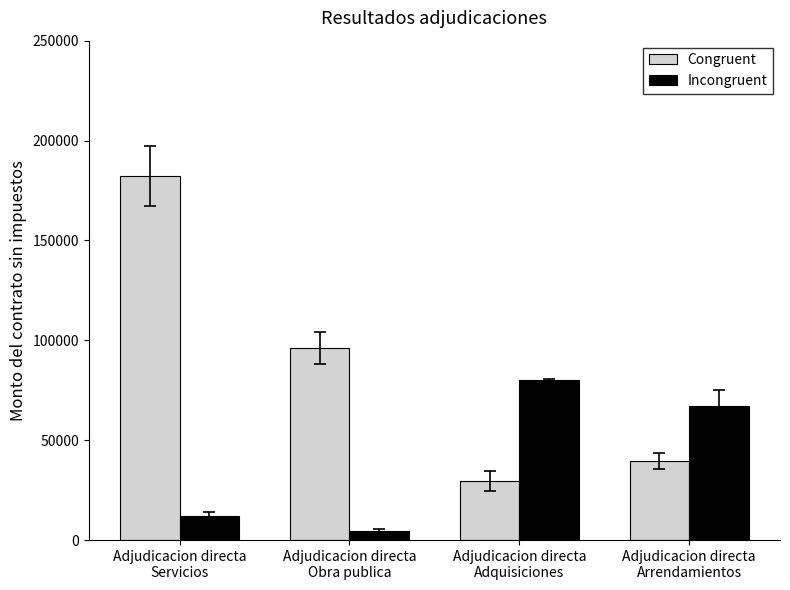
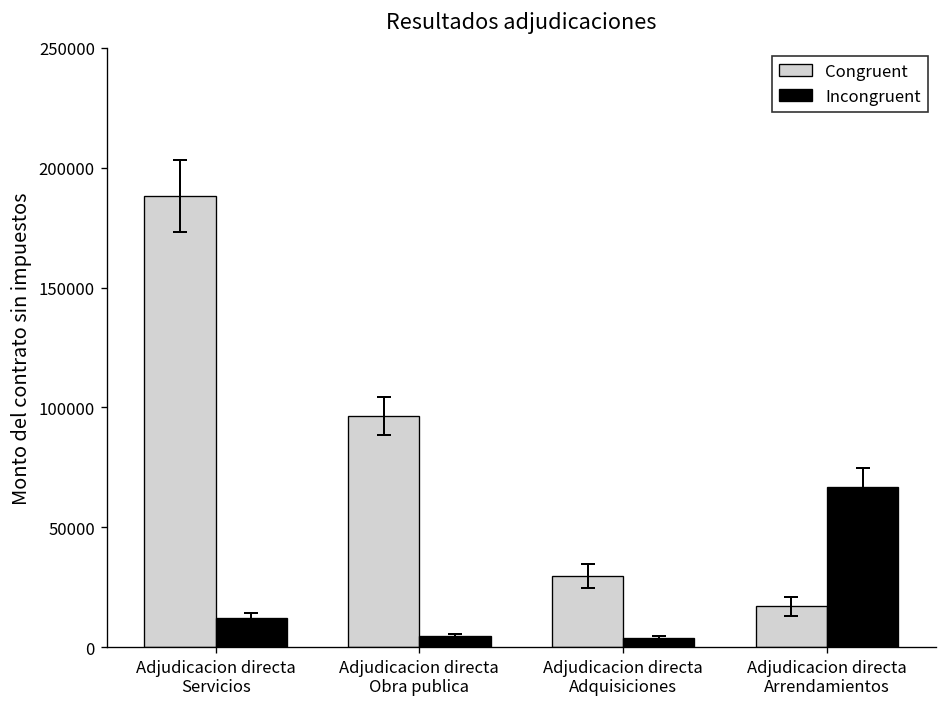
  {
    "Congruent": {
-     "Adjudicacion directa Servicios": 182000,
+     "Adjudicacion directa Servicios": 188000,
      "Adjudicacion directa Obra publica": 96000,
      "Adjudicacion directa Adquisiciones": 30000,
-     "Adjudicacion directa Arrendamientos": 40000
+     "Adjudicacion directa Arrendamientos": 17000
    },
    "Incongruent": {
      "Adjudicacion directa Servicios": 12000,
      "Adjudicacion directa Obra publica": 5000,
-     "Adjudicacion directa Adquisiciones": 80000,
+     "Adjudicacion directa Adquisiciones": 4000,
      "Adjudicacion directa Arrendamientos": 67000
    }
  }
